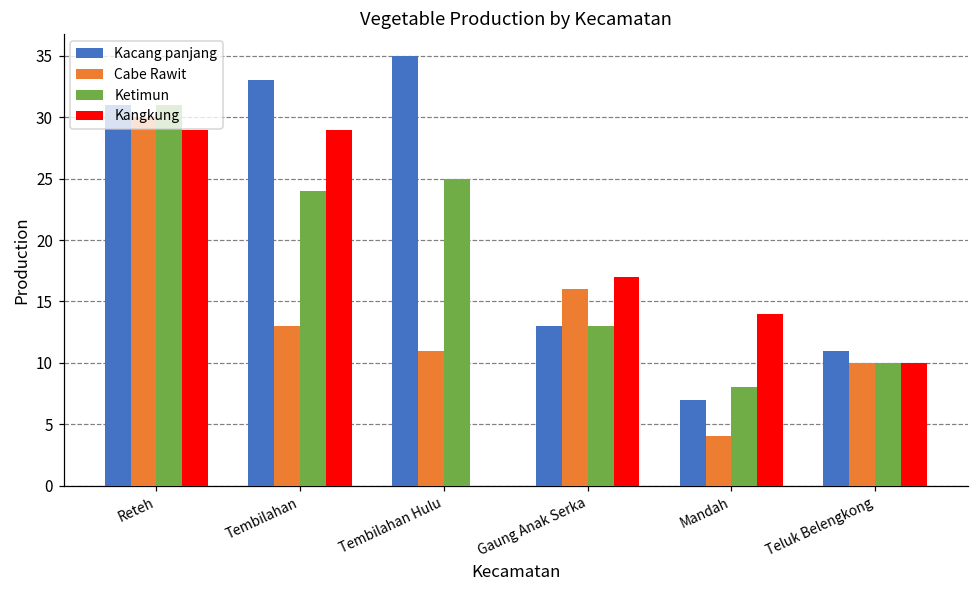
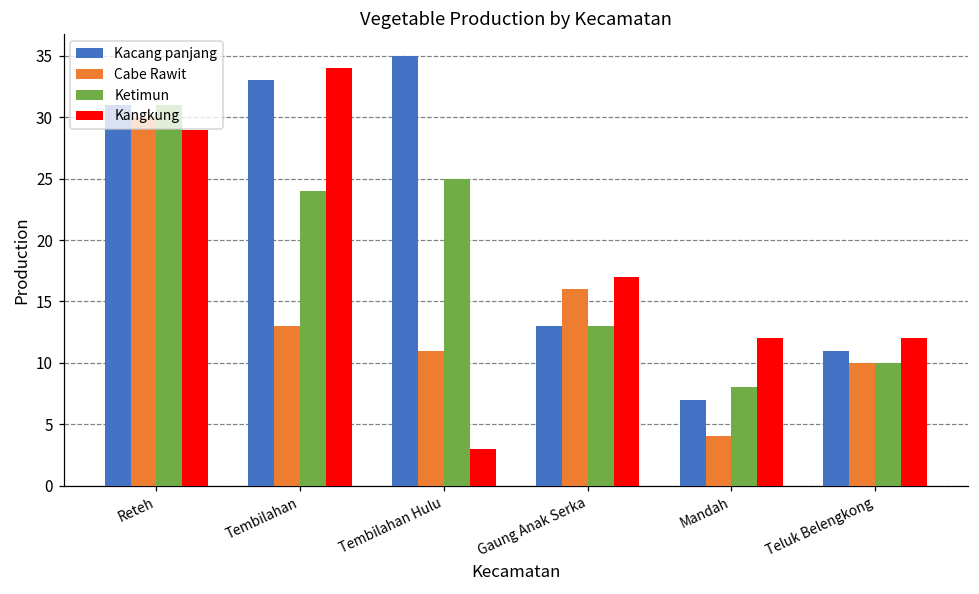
  {
    "Kacang panjang": {
      "Tembilahan": 33,
      "Tembilahan Hulu": 35,
      "Gaung Anak Serka": 13,
      "Mandah": 7,
      "Teluk Belengkong": 11
    },
    "Cabe Rawit": {
      "Tembilahan": 13,
      "Tembilahan Hulu": 11,
      "Gaung Anak Serka": 16,
      "Mandah": 4,
      "Teluk Belengkong": 10
    },
    "Ketimun": {
      "Tembilahan": 24,
      "Tembilahan Hulu": 25,
      "Gaung Anak Serka": 13,
      "Mandah": 8,
      "Teluk Belengkong": 10
    },
    "Kangkung": {
-     "Tembilahan": 29,
-     "Tembilahan Hulu": 0,
+     "Tembilahan": 34,
+     "Tembilahan Hulu": 3,
      "Gaung Anak Serka": 17,
-     "Mandah": 14,
-     "Teluk Belengkong": 10
+     "Mandah": 12,
+     "Teluk Belengkong": 12
    }
  }
